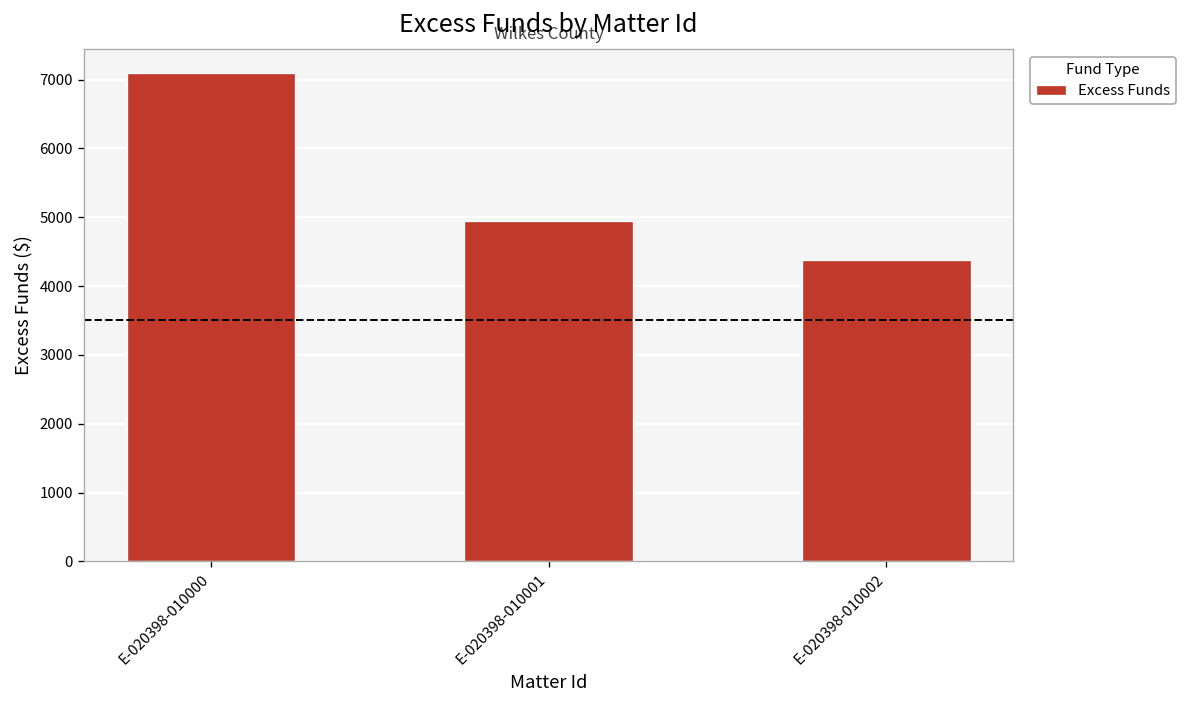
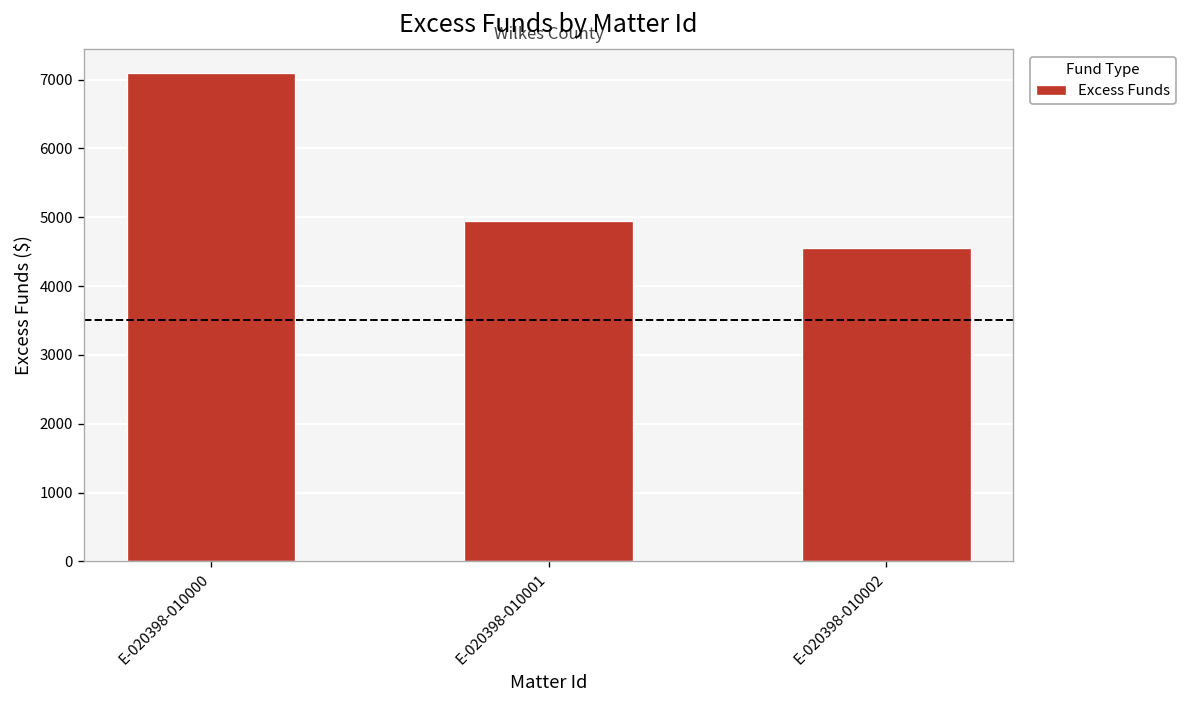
  {
    "E-020398-010000": 7100,
    "E-020398-010001": 4900,
-   "E-020398-010002": 4400
+   "E-020398-010002": 4600
  }
